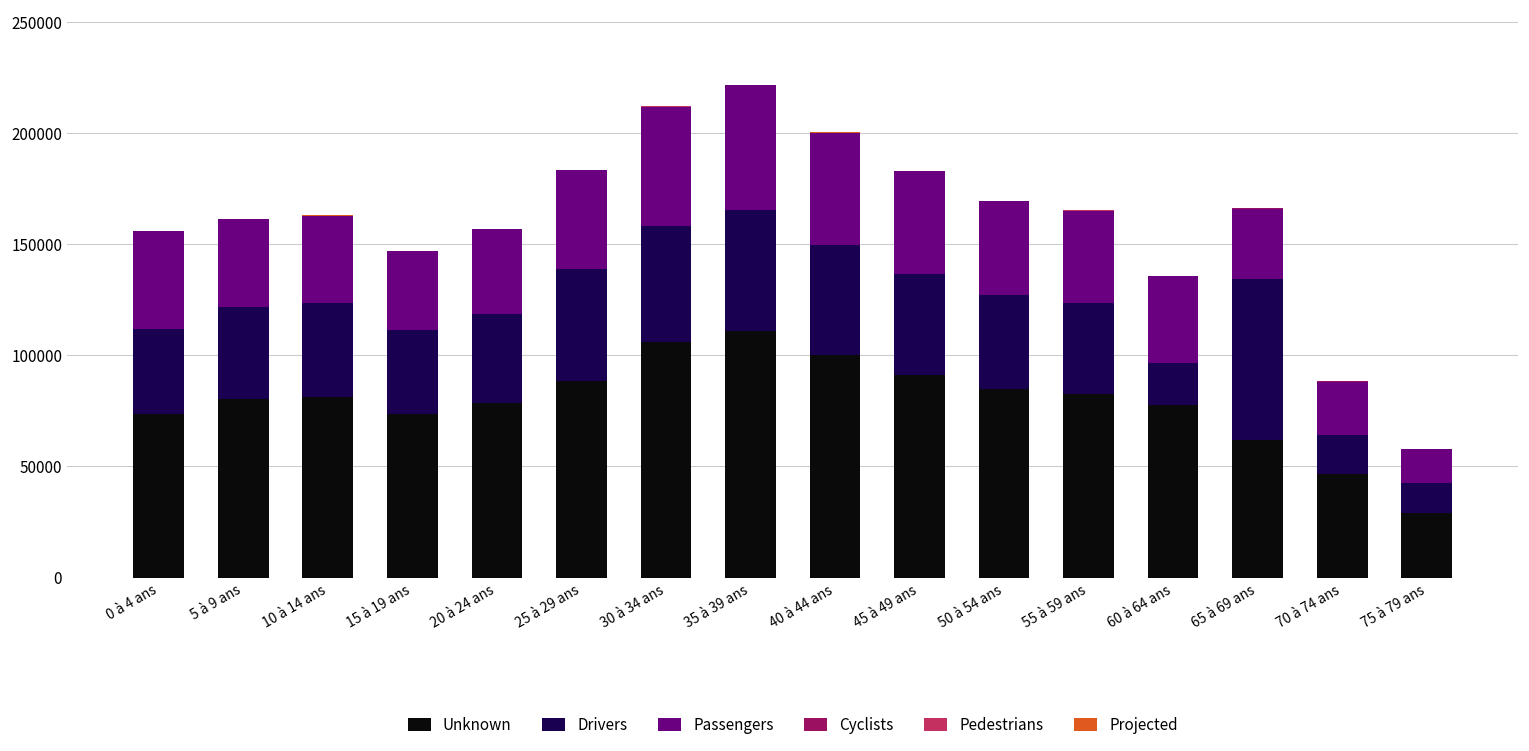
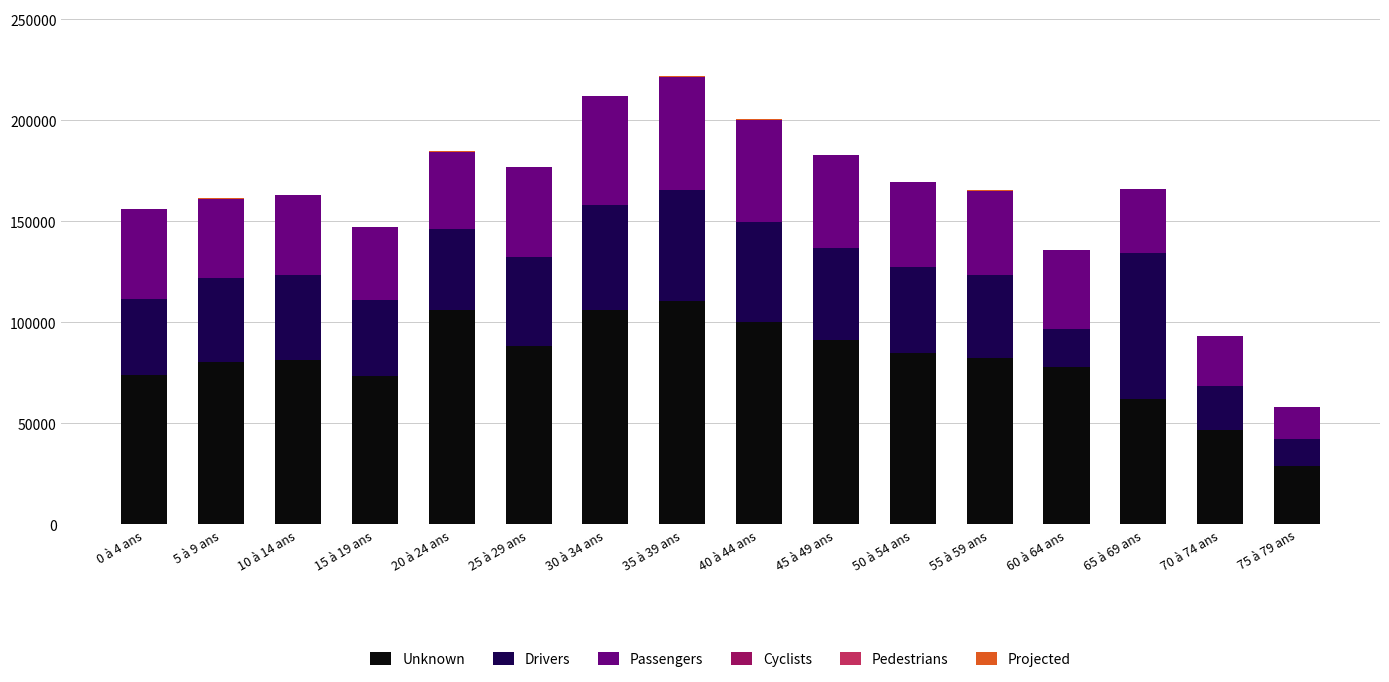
  {
    "Unknown": {
      "0 à 4 ans": 74000,
      "5 à 9 ans": 81000,
      "10 à 14 ans": 81000,
      "15 à 19 ans": 73000,
-     "20 à 24 ans": 78000,
+     "20 à 24 ans": 106000,
      "25 à 29 ans": 88000,
      "30 à 34 ans": 106000,
      "35 à 39 ans": 111000,
      "40 à 44 ans": 100000,
      "45 à 49 ans": 91000,
      "50 à 54 ans": 85000,
      "55 à 59 ans": 83000,
      "60 à 64 ans": 78000,
      "65 à 69 ans": 62000,
      "70 à 74 ans": 46000,
      "75 à 79 ans": 29000
    },
    "Drivers": {
      "0 à 4 ans": 38000,
      "5 à 9 ans": 41000,
      "10 à 14 ans": 42000,
      "15 à 19 ans": 38000,
      "20 à 24 ans": 40000,
-     "25 à 29 ans": 50000,
+     "25 à 29 ans": 44000,
      "30 à 34 ans": 52000,
      "35 à 39 ans": 55000,
      "40 à 44 ans": 49000,
      "45 à 49 ans": 45000,
      "50 à 54 ans": 43000,
      "55 à 59 ans": 41000,
      "60 à 64 ans": 19000,
      "65 à 69 ans": 72000,
-     "70 à 74 ans": 17000,
+     "70 à 74 ans": 22000,
      "75 à 79 ans": 13000
    },
    "Passengers": {
      "0 à 4 ans": 44000,
      "5 à 9 ans": 39000,
      "10 à 14 ans": 39000,
      "15 à 19 ans": 36000,
      "20 à 24 ans": 38000,
      "25 à 29 ans": 44000,
      "30 à 34 ans": 54000,
      "35 à 39 ans": 56000,
      "40 à 44 ans": 51000,
      "45 à 49 ans": 46000,
      "50 à 54 ans": 42000,
      "55 à 59 ans": 42000,
      "60 à 64 ans": 39000,
      "65 à 69 ans": 32000,
      "70 à 74 ans": 24000,
      "75 à 79 ans": 15000
    }
  }
